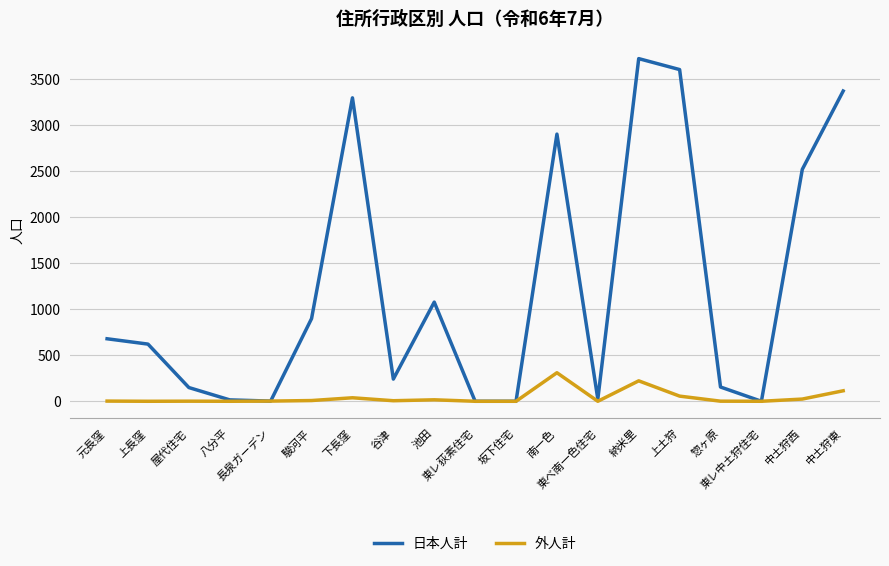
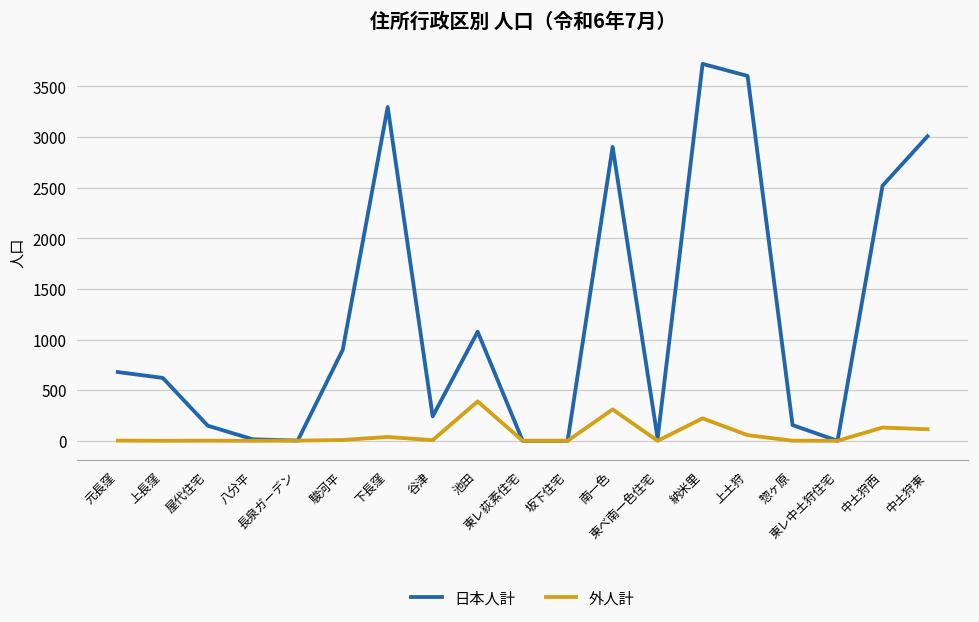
  {
    "日本人計": {
      "元長窪": 700,
      "上長窪": 600,
      "屋代住宅": 100,
      "駿河平": 900,
      "下長窪": 3300,
      "谷津": 200,
      "池田": 1100,
      "南一色": 2900,
      "納米里": 3700,
      "上土狩": 3600,
      "惣ヶ原": 200,
      "中土狩西": 2500,
-     "中土狩東": 3400
+     "中土狩東": 3000
    },
    "外人計": {
      "元長窪": 0,
      "上長窪": 0,
      "屋代住宅": 0,
      "駿河平": 0,
      "下長窪": 0,
      "谷津": 0,
-     "池田": 0,
+     "池田": 400,
      "南一色": 300,
      "納米里": 200,
      "上土狩": 100,
      "惣ヶ原": 0,
-     "中土狩西": 0,
+     "中土狩西": 100,
      "中土狩東": 100
    }
  }
